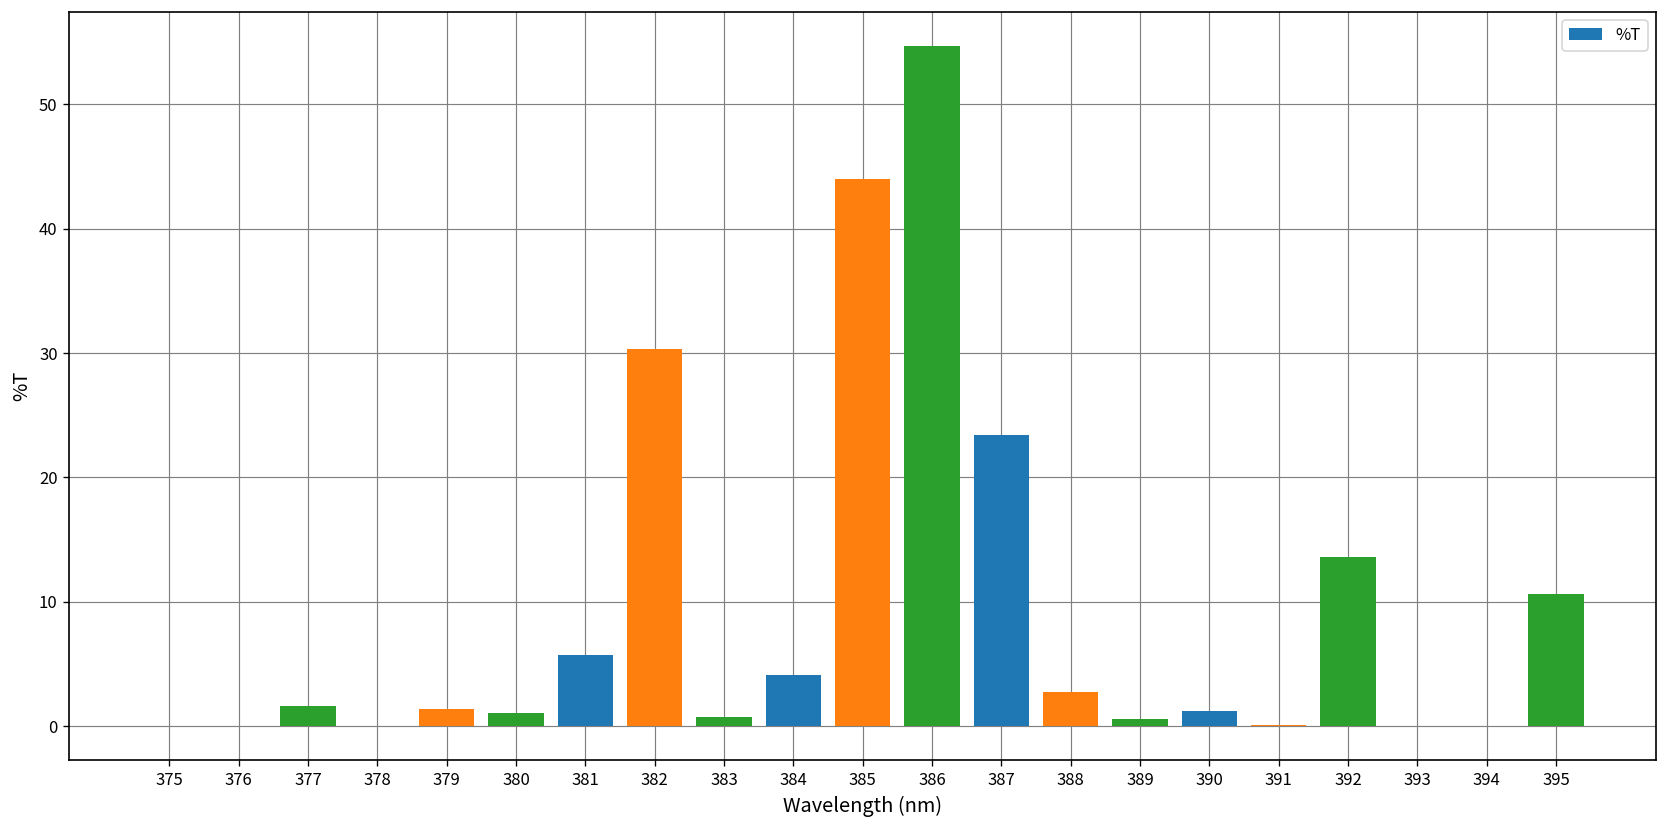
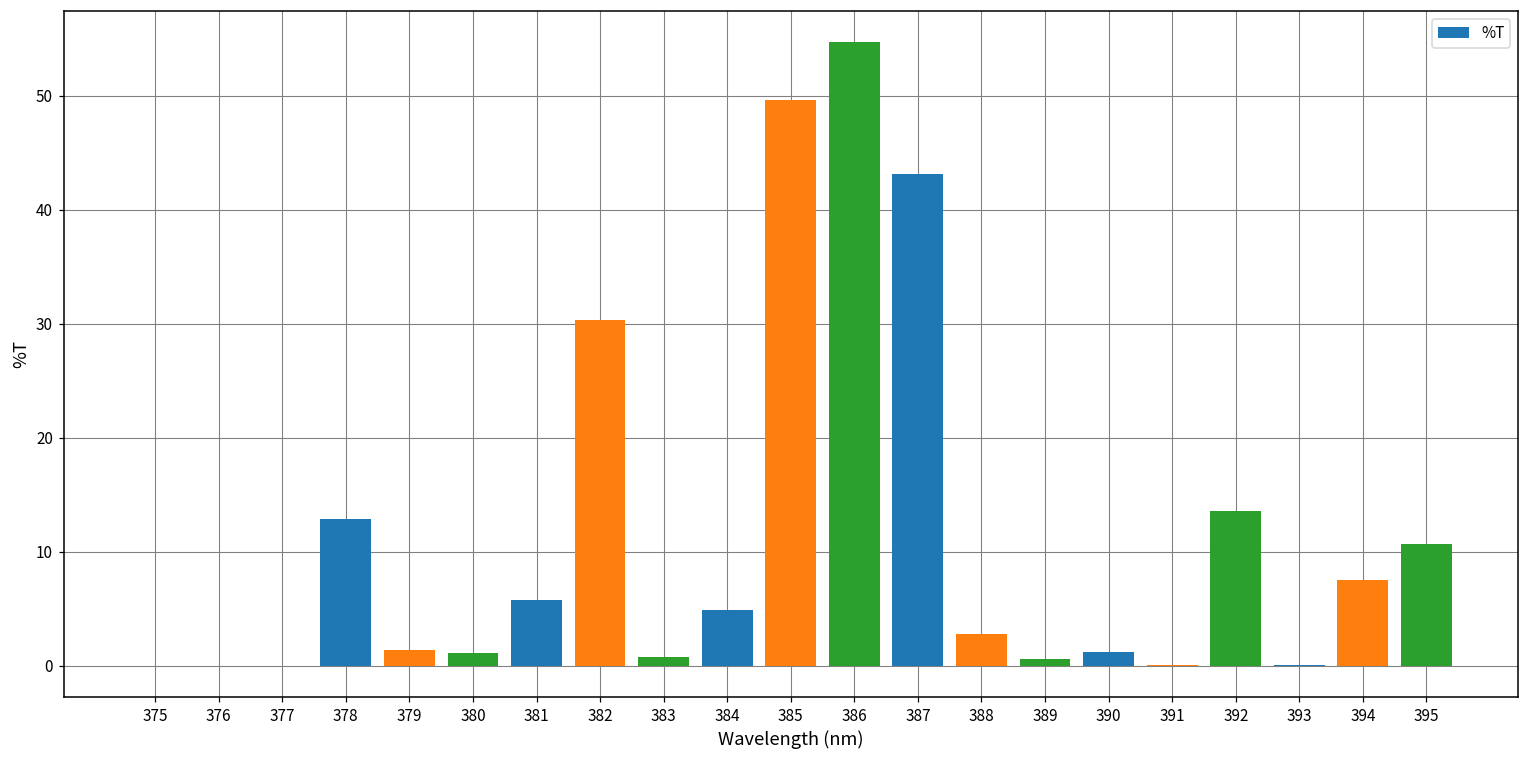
  {
-   "377": 1.6,
-   "378": 0.0,
+   "377": 0.0,
+   "378": 12.9,
    "379": 1.4,
    "380": 1.1,
    "381": 5.7,
    "382": 30.3,
    "383": 0.8,
-   "384": 4.1,
-   "385": 44.0,
+   "384": 4.9,
+   "385": 49.6,
    "386": 54.7,
-   "387": 23.4,
+   "387": 43.1,
    "388": 2.7,
    "389": 0.6,
    "390": 1.2,
    "392": 13.6,
-   "394": 0.0,
+   "394": 7.5,
    "395": 10.7
  }
